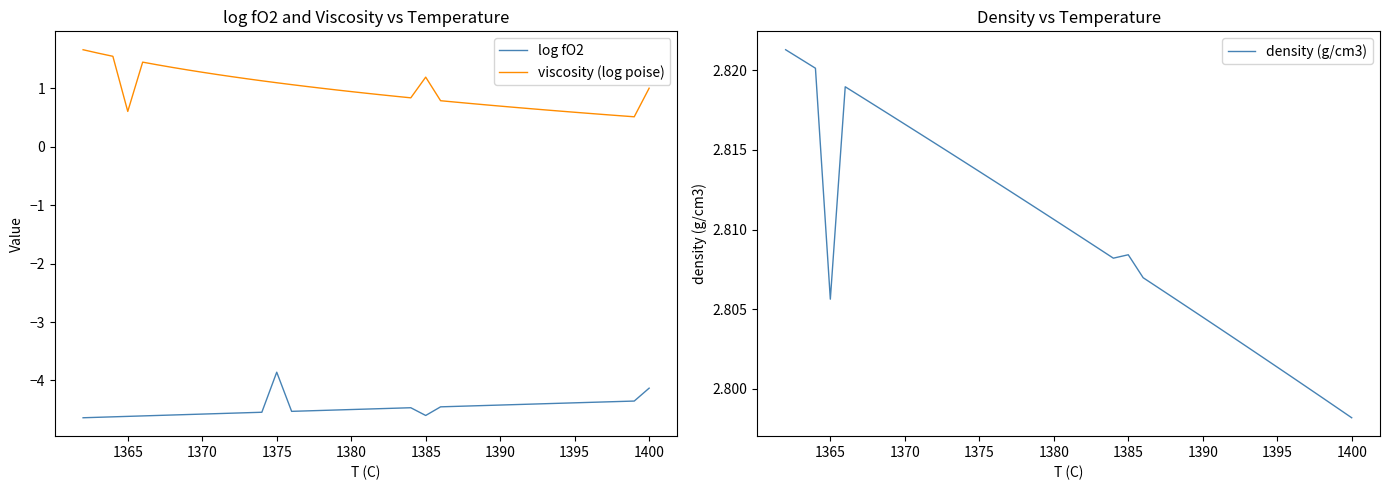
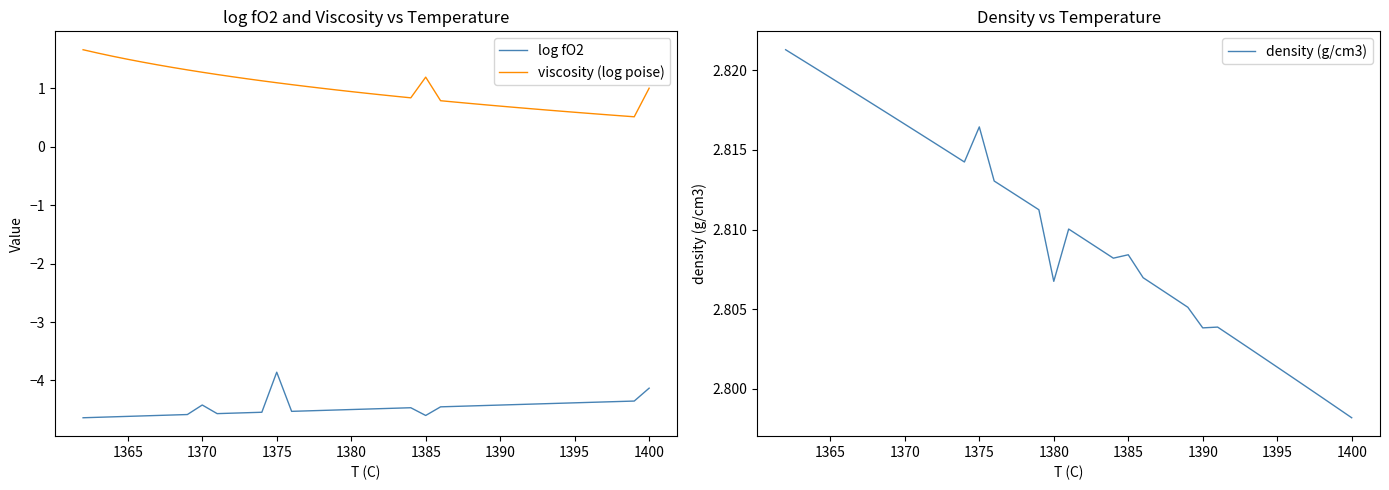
  {
    "log fO2 and Viscosity vs Temperature": {
      "log fO2": {
        "1365": -4.6,
-       "1370": -4.6,
+       "1370": -4.4,
        "1375": -3.9,
        "1380": -4.5,
        "1385": -4.6,
        "1390": -4.4,
        "1395": -4.4,
        "1400": -4.1
      },
      "viscosity (log poise)": {
-       "1365": 0.6,
+       "1365": 1.5,
        "1370": 1.3,
        "1375": 1.1,
        "1380": 0.9,
        "1385": 1.2,
        "1390": 0.7,
        "1395": 0.6,
        "1400": 1.0
      }
    },
    "Density vs Temperature": {
-     "1365": 2.8056,
+     "1365": 2.8196,
      "1370": 2.8166,
-     "1375": 2.8136,
-     "1380": 2.8106,
+     "1375": 2.8164,
+     "1380": 2.8067,
      "1385": 2.8084,
-     "1390": 2.8045,
+     "1390": 2.8038,
      "1395": 2.8014,
      "1400": 2.7982
    }
  }
